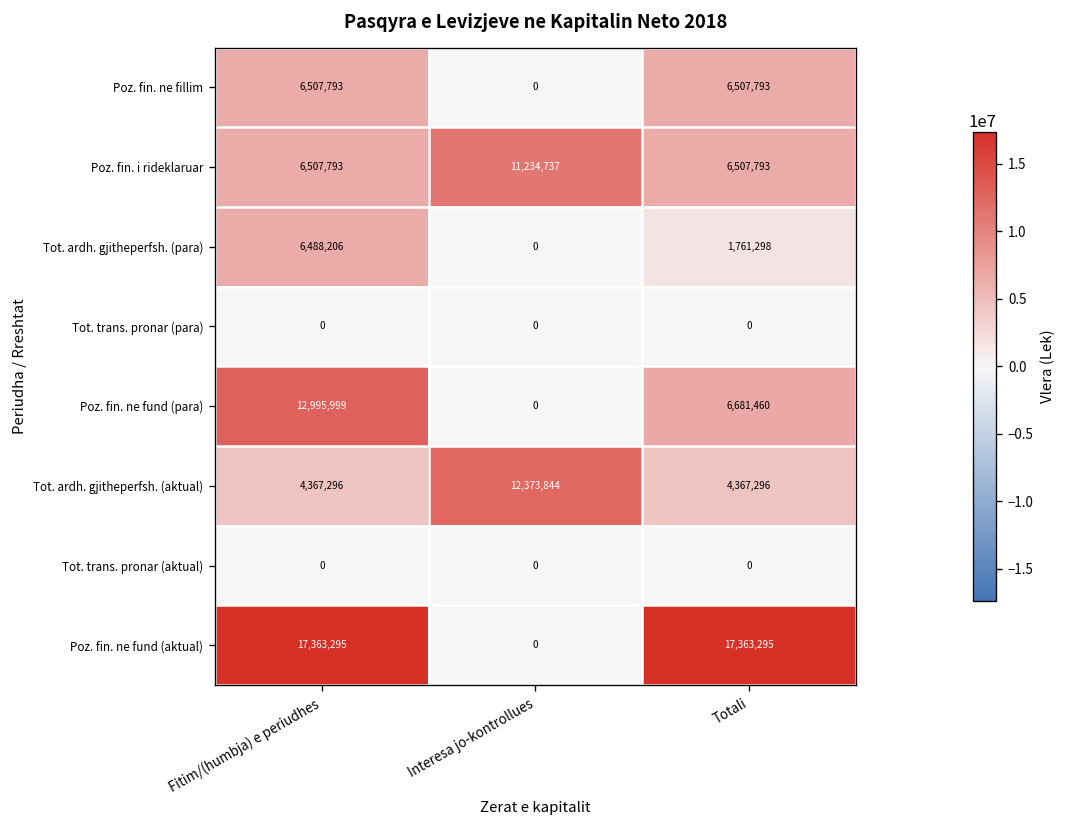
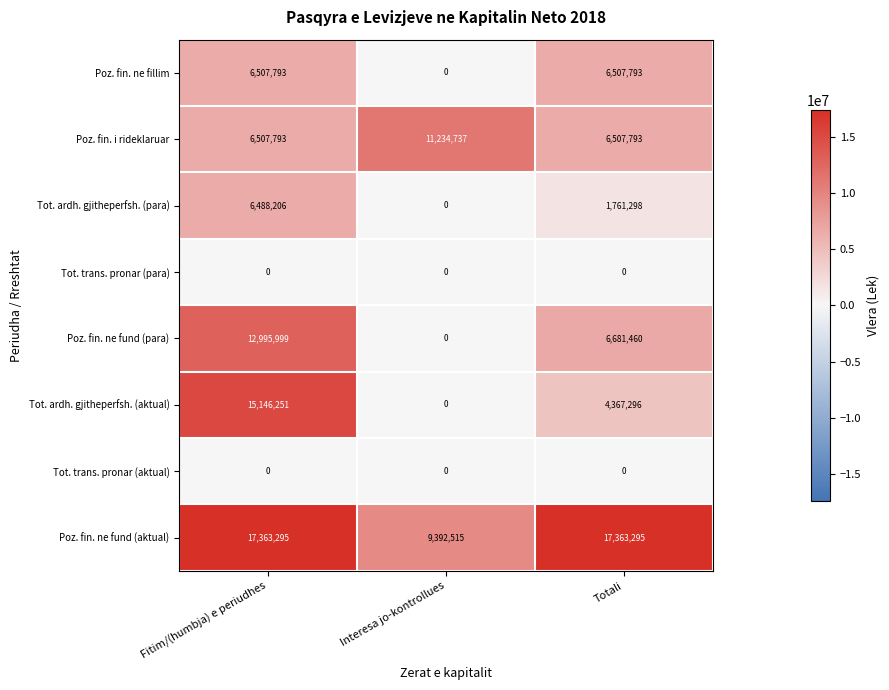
  {
    "Poz. fin. ne fillim": {
      "Fitim/(humbja) e periudhes": "6,507,793",
      "Interesa jo-kontrollues": "0",
      "Totali": "6,507,793"
    },
    "Poz. fin. i rideklaruar": {
      "Fitim/(humbja) e periudhes": "6,507,793",
      "Interesa jo-kontrollues": "11,234,737",
      "Totali": "6,507,793"
    },
    "Tot. ardh. gjitheperfsh. (para)": {
      "Fitim/(humbja) e periudhes": "6,488,206",
      "Interesa jo-kontrollues": "0",
      "Totali": "1,761,298"
    },
    "Tot. trans. pronar (para)": {
      "Fitim/(humbja) e periudhes": "0",
      "Interesa jo-kontrollues": "0",
      "Totali": "0"
    },
    "Poz. fin. ne fund (para)": {
      "Fitim/(humbja) e periudhes": "12,995,999",
      "Interesa jo-kontrollues": "0",
      "Totali": "6,681,460"
    },
    "Tot. ardh. gjitheperfsh. (aktual)": {
-     "Fitim/(humbja) e periudhes": "4,367,296",
-     "Interesa jo-kontrollues": "12,373,844",
+     "Fitim/(humbja) e periudhes": "15,146,251",
+     "Interesa jo-kontrollues": "0",
      "Totali": "4,367,296"
    },
    "Tot. trans. pronar (aktual)": {
      "Fitim/(humbja) e periudhes": "0",
      "Interesa jo-kontrollues": "0",
      "Totali": "0"
    },
    "Poz. fin. ne fund (aktual)": {
      "Fitim/(humbja) e periudhes": "17,363,295",
-     "Interesa jo-kontrollues": "0",
+     "Interesa jo-kontrollues": "9,392,515",
      "Totali": "17,363,295"
    }
  }
